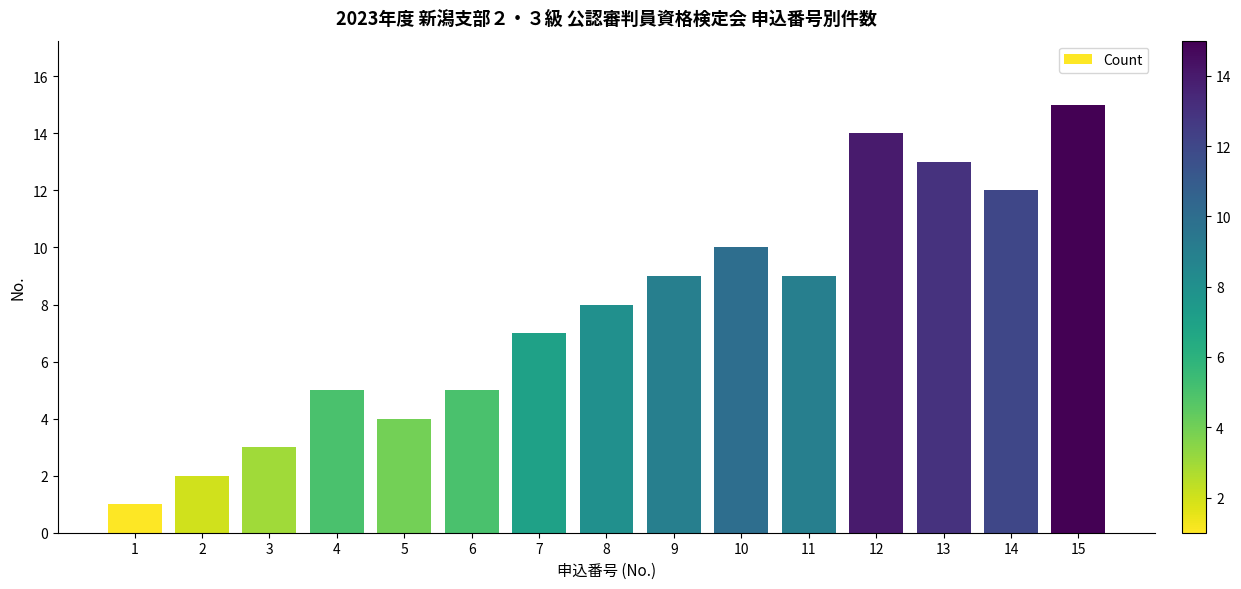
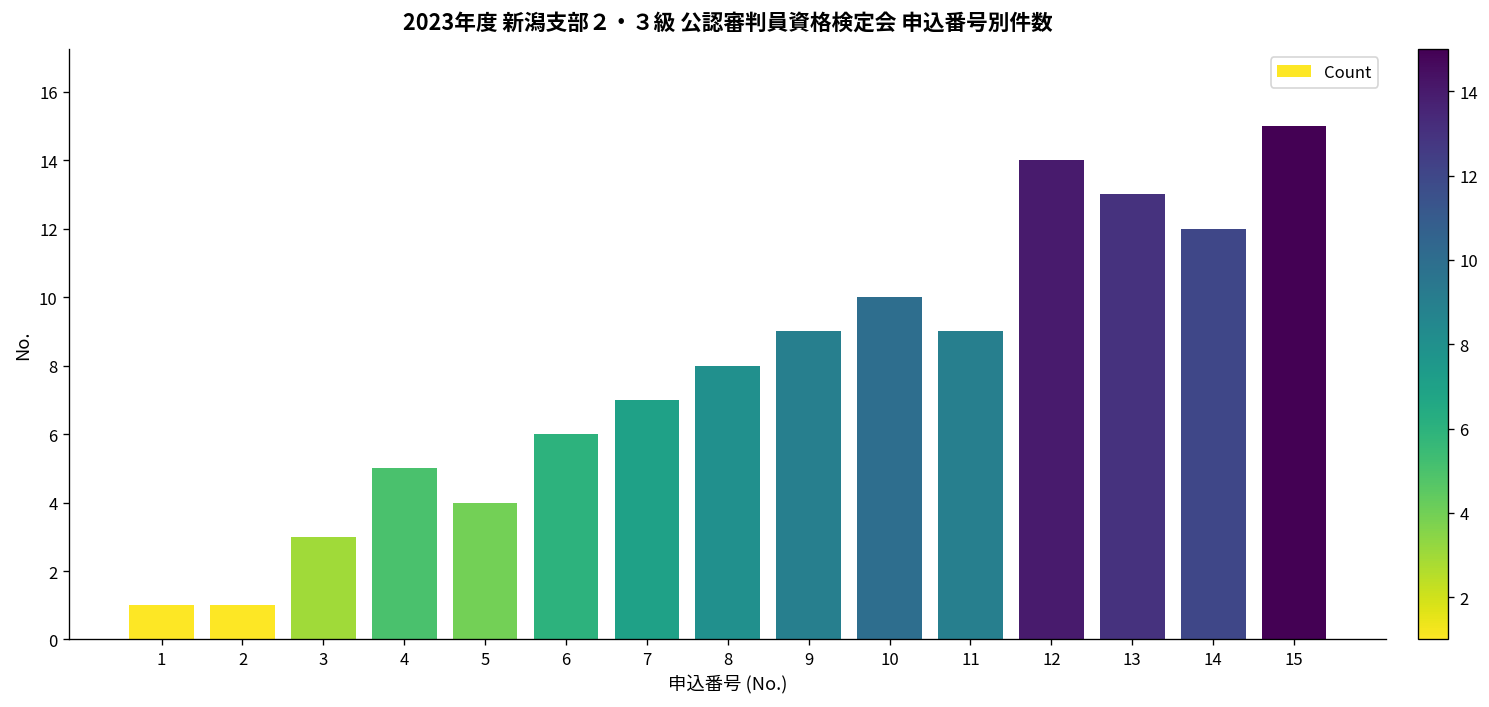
  {
    "1": 1,
-   "2": 2,
+   "2": 1,
    "3": 3,
    "4": 5,
    "5": 4,
-   "6": 5,
+   "6": 6,
    "7": 7,
    "8": 8,
    "9": 9,
    "10": 10,
    "11": 9,
    "12": 14,
    "13": 13,
    "14": 12,
    "15": 15
  }
